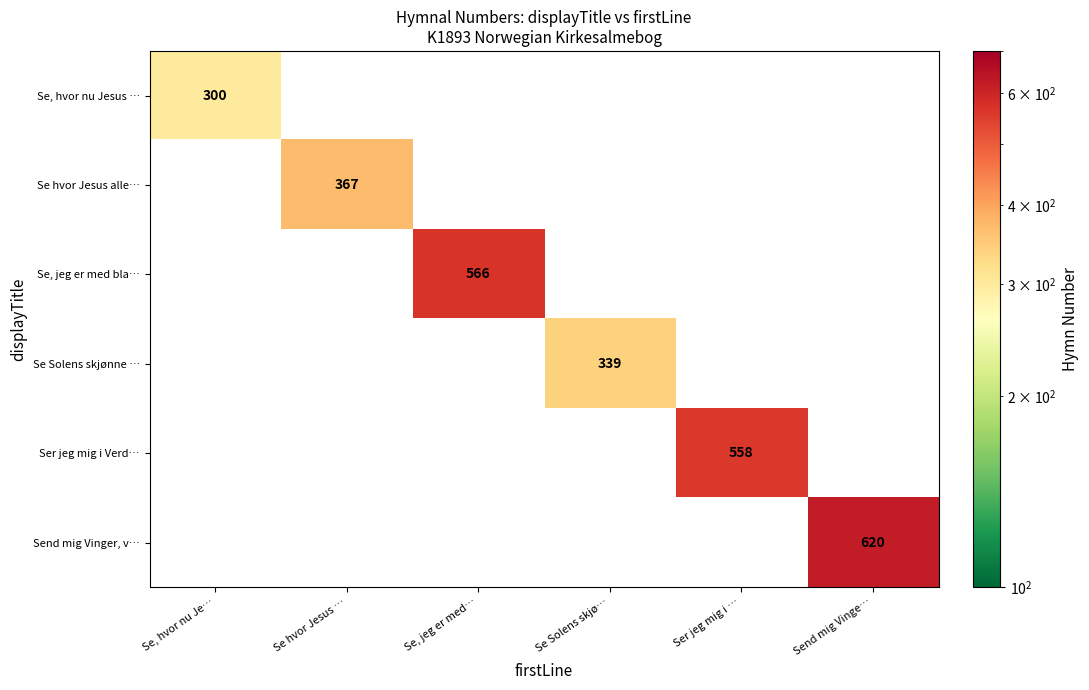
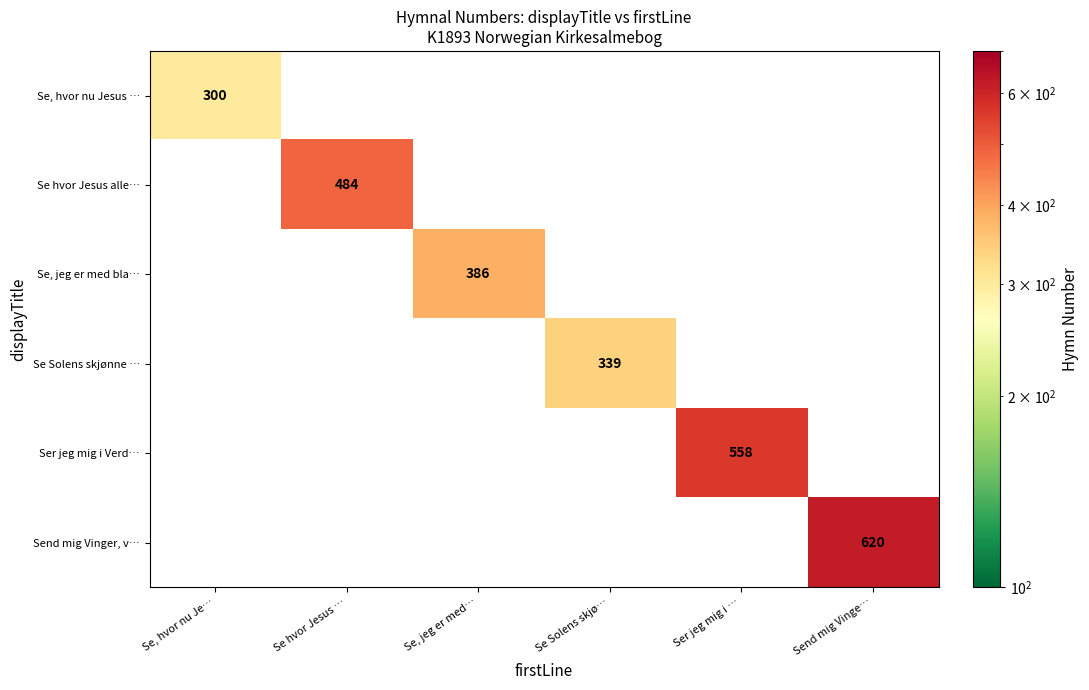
  {
    "Se, hvor nu Jesus …": {
      "Se, hvor nu Je…": 300
    },
    "Se hvor Jesus alle…": {
-     "Se hvor Jesus …": 367
+     "Se hvor Jesus …": 484
    },
    "Se, jeg er med bla…": {
-     "Se, jeg er med…": 566
+     "Se, jeg er med…": 386
    },
    "Se Solens skjønne …": {
      "Se Solens skjø…": 339
    },
    "Ser jeg mig i Verd…": {
      "Ser jeg mig i …": 558
    },
    "Send mig Vinger, v…": {
      "Send mig Vinge…": 620
    }
  }
